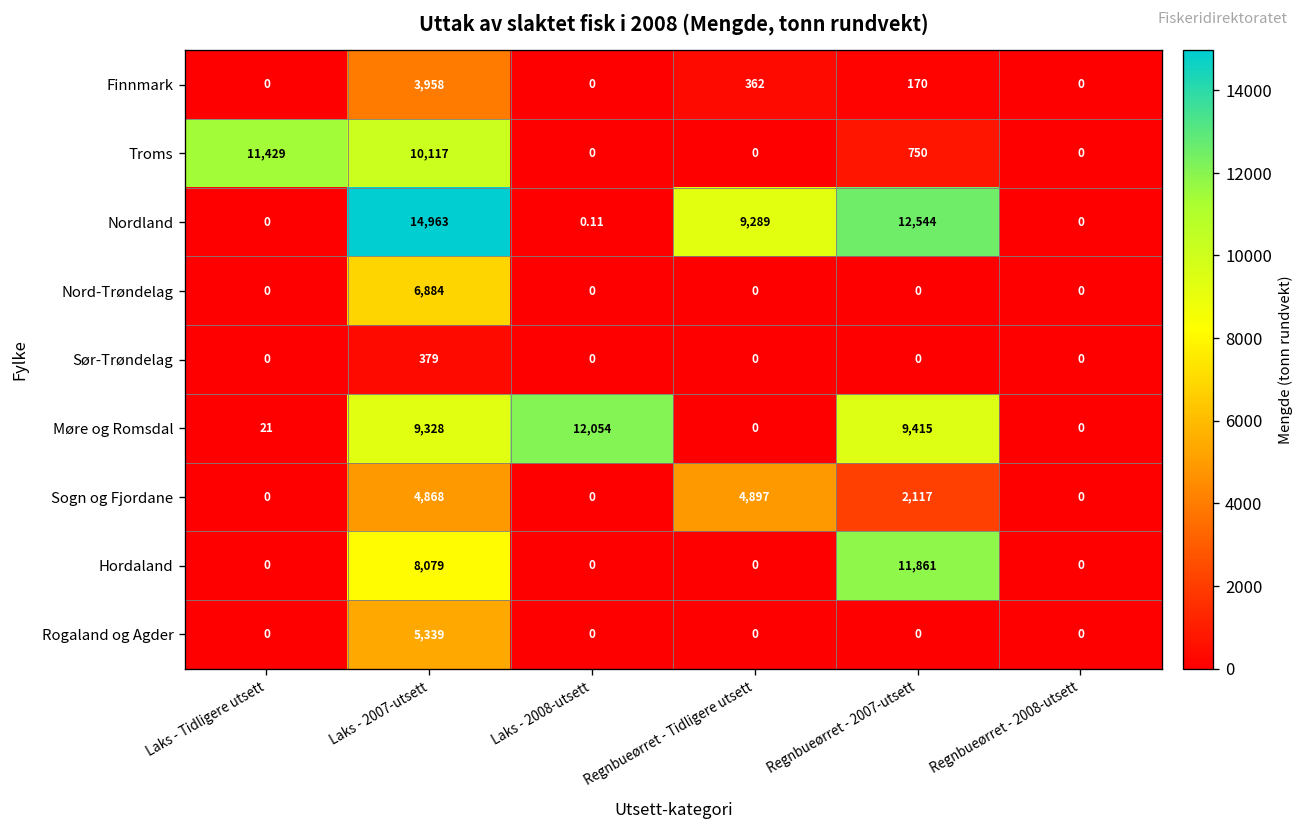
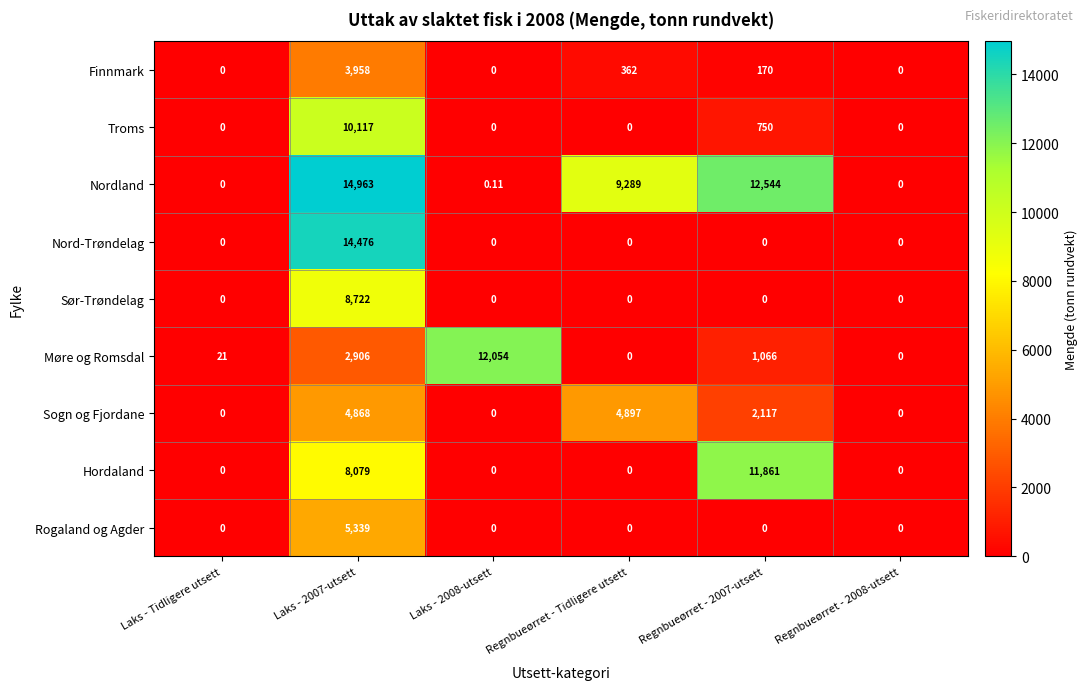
  {
    "Finnmark": {
      "Laks - Tidligere utsett": "0",
      "Laks - 2007-utsett": "3,958",
      "Laks - 2008-utsett": "0",
      "Regnbueørret - Tidligere utsett": "362",
      "Regnbueørret - 2007-utsett": "170",
      "Regnbueørret - 2008-utsett": "0"
    },
    "Troms": {
-     "Laks - Tidligere utsett": "11,429",
+     "Laks - Tidligere utsett": "0",
      "Laks - 2007-utsett": "10,117",
      "Laks - 2008-utsett": "0",
      "Regnbueørret - Tidligere utsett": "0",
      "Regnbueørret - 2007-utsett": "750",
      "Regnbueørret - 2008-utsett": "0"
    },
    "Nordland": {
      "Laks - Tidligere utsett": "0",
      "Laks - 2007-utsett": "14,963",
      "Laks - 2008-utsett": "0.11",
      "Regnbueørret - Tidligere utsett": "9,289",
      "Regnbueørret - 2007-utsett": "12,544",
      "Regnbueørret - 2008-utsett": "0"
    },
    "Nord-Trøndelag": {
      "Laks - Tidligere utsett": "0",
-     "Laks - 2007-utsett": "6,884",
+     "Laks - 2007-utsett": "14,476",
      "Laks - 2008-utsett": "0",
      "Regnbueørret - Tidligere utsett": "0",
      "Regnbueørret - 2007-utsett": "0",
      "Regnbueørret - 2008-utsett": "0"
    },
    "Sør-Trøndelag": {
      "Laks - Tidligere utsett": "0",
-     "Laks - 2007-utsett": "379",
+     "Laks - 2007-utsett": "8,722",
      "Laks - 2008-utsett": "0",
      "Regnbueørret - Tidligere utsett": "0",
      "Regnbueørret - 2007-utsett": "0",
      "Regnbueørret - 2008-utsett": "0"
    },
    "Møre og Romsdal": {
      "Laks - Tidligere utsett": "21",
-     "Laks - 2007-utsett": "9,328",
+     "Laks - 2007-utsett": "2,906",
      "Laks - 2008-utsett": "12,054",
      "Regnbueørret - Tidligere utsett": "0",
-     "Regnbueørret - 2007-utsett": "9,415",
+     "Regnbueørret - 2007-utsett": "1,066",
      "Regnbueørret - 2008-utsett": "0"
    },
    "Sogn og Fjordane": {
      "Laks - Tidligere utsett": "0",
      "Laks - 2007-utsett": "4,868",
      "Laks - 2008-utsett": "0",
      "Regnbueørret - Tidligere utsett": "4,897",
      "Regnbueørret - 2007-utsett": "2,117",
      "Regnbueørret - 2008-utsett": "0"
    },
    "Hordaland": {
      "Laks - Tidligere utsett": "0",
      "Laks - 2007-utsett": "8,079",
      "Laks - 2008-utsett": "0",
      "Regnbueørret - Tidligere utsett": "0",
      "Regnbueørret - 2007-utsett": "11,861",
      "Regnbueørret - 2008-utsett": "0"
    },
    "Rogaland og Agder": {
      "Laks - Tidligere utsett": "0",
      "Laks - 2007-utsett": "5,339",
      "Laks - 2008-utsett": "0",
      "Regnbueørret - Tidligere utsett": "0",
      "Regnbueørret - 2007-utsett": "0",
      "Regnbueørret - 2008-utsett": "0"
    }
  }
